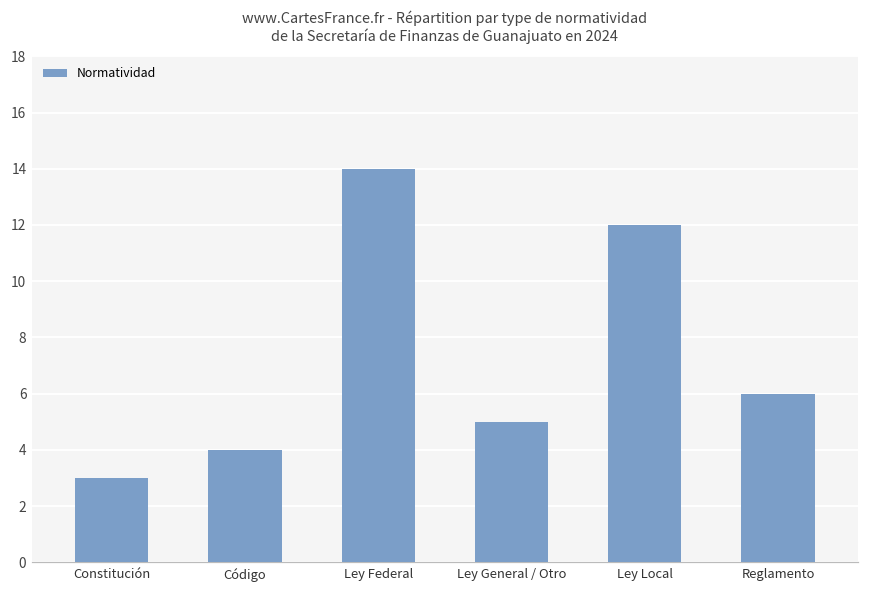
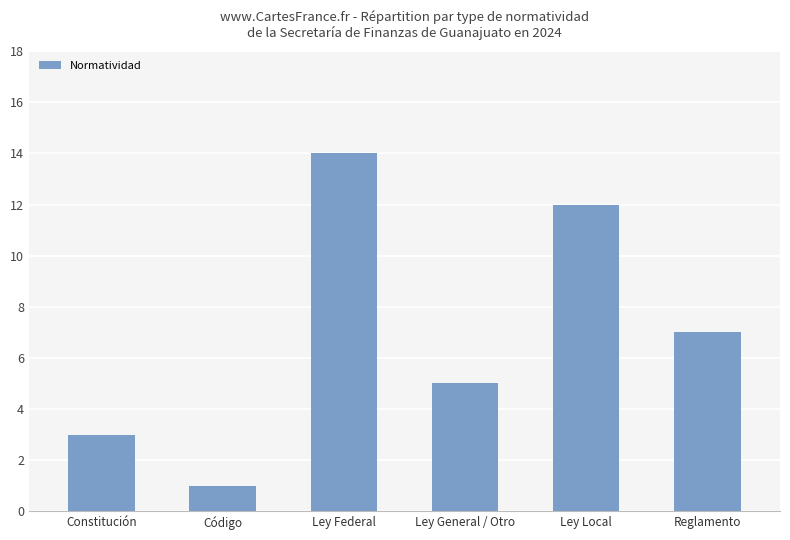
  {
    "Constitución": 3,
-   "Código": 4,
+   "Código": 1,
    "Ley Federal": 14,
    "Ley General / Otro": 5,
    "Ley Local": 12,
-   "Reglamento": 6
+   "Reglamento": 7
  }
